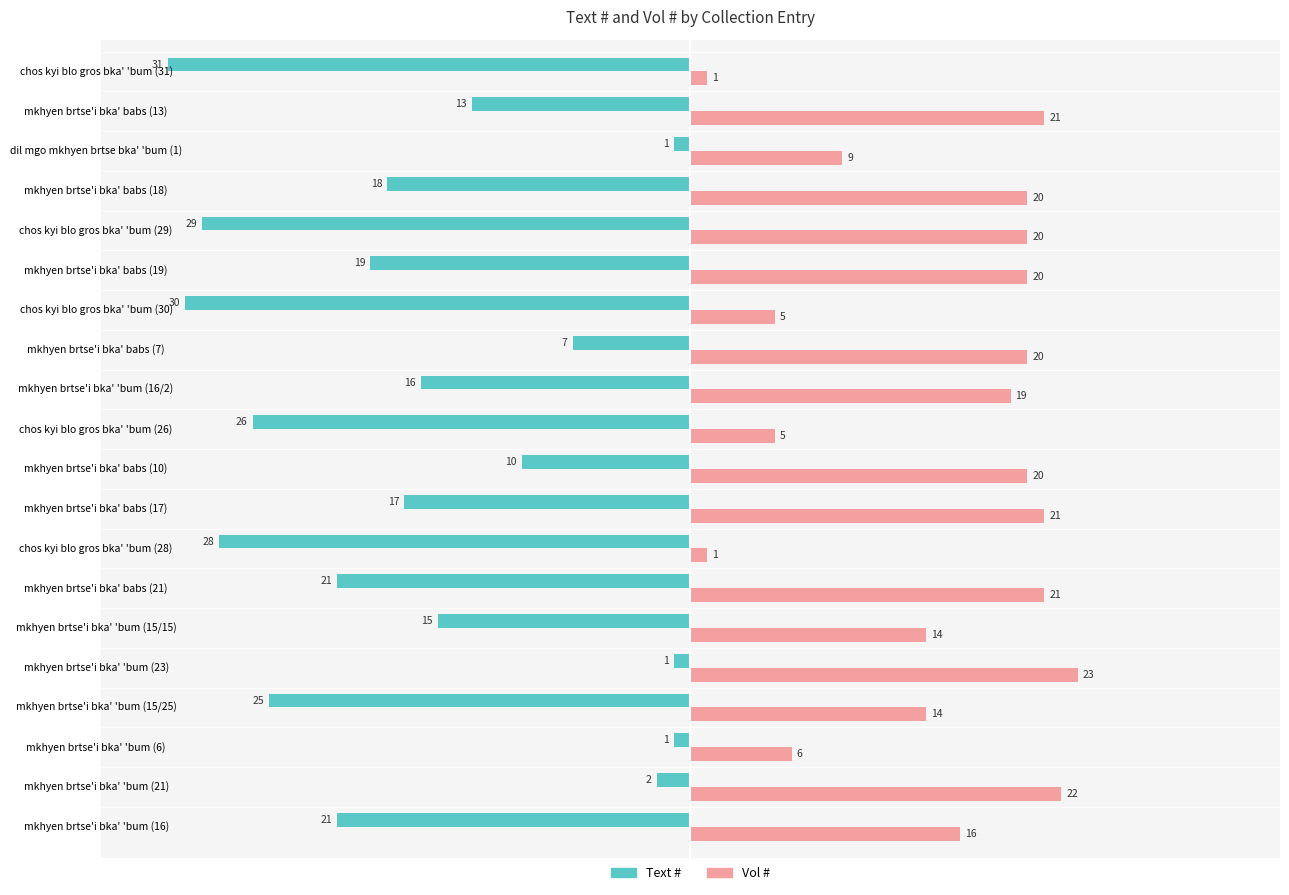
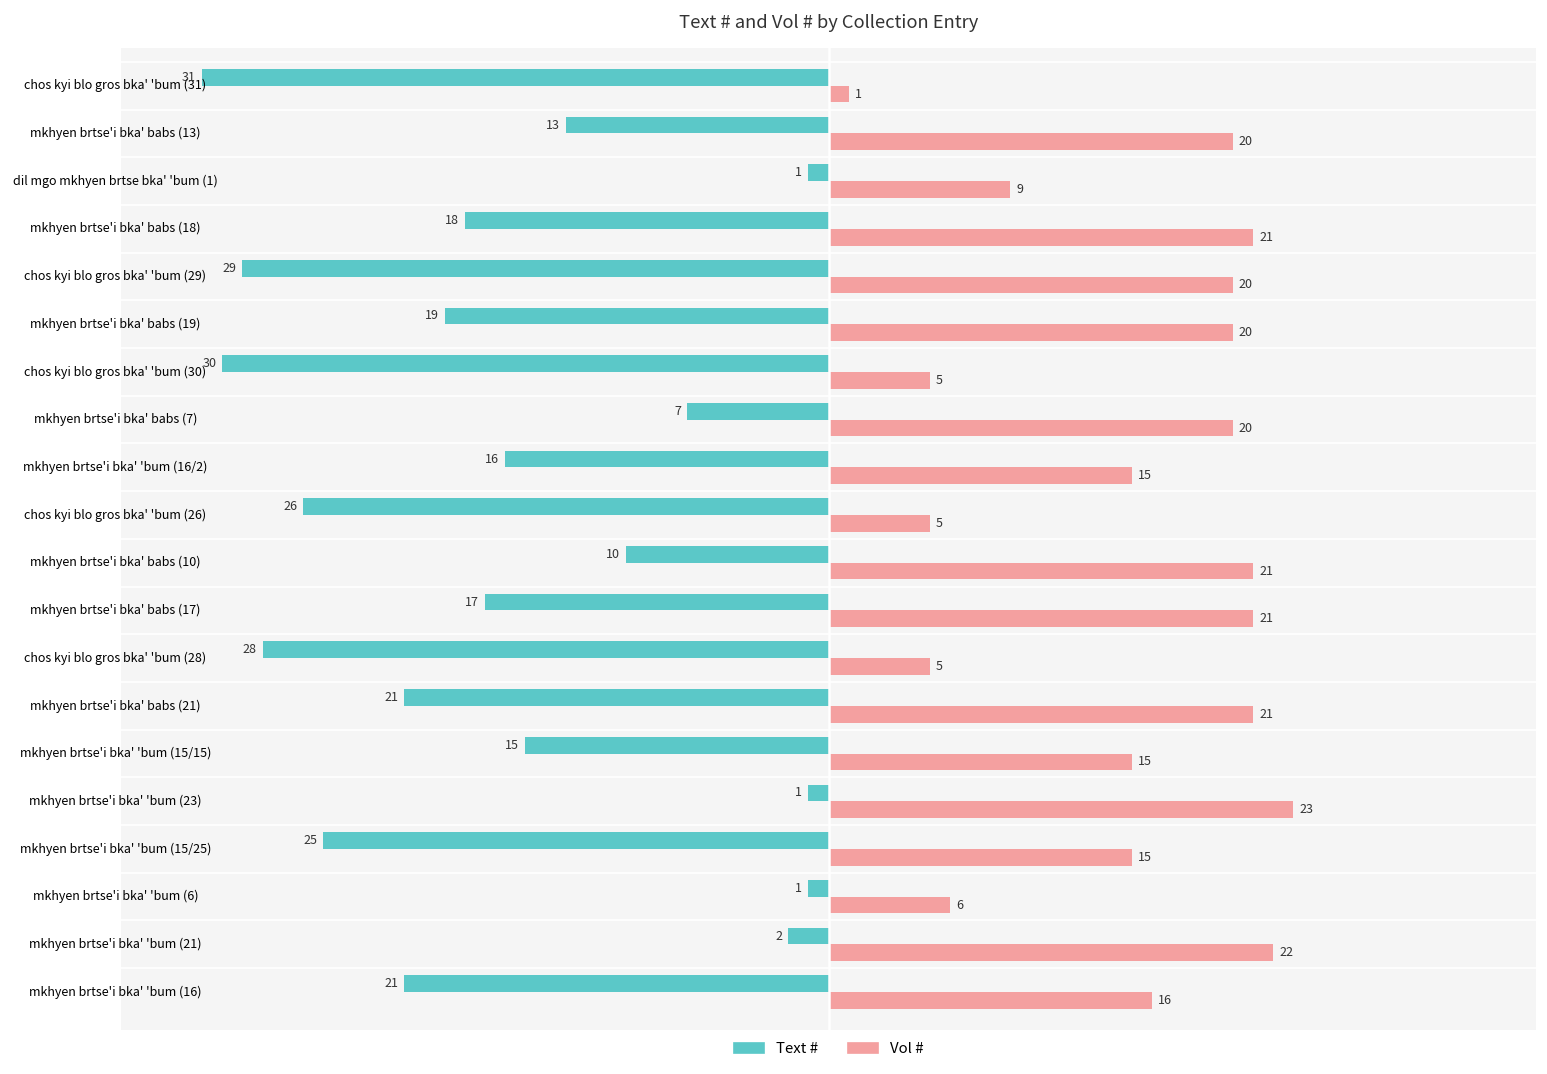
  {
    "Vol #": {
      "chos kyi blo gros bka' 'bum (31)": 1,
-     "mkhyen brtse'i bka' babs (13)": 21,
+     "mkhyen brtse'i bka' babs (13)": 20,
      "dil mgo mkhyen brtse bka' 'bum (1)": 9,
-     "mkhyen brtse'i bka' babs (18)": 20,
+     "mkhyen brtse'i bka' babs (18)": 21,
      "chos kyi blo gros bka' 'bum (29)": 20,
      "mkhyen brtse'i bka' babs (19)": 20,
      "chos kyi blo gros bka' 'bum (30)": 5,
      "mkhyen brtse'i bka' babs (7)": 20,
-     "mkhyen brtse'i bka' 'bum (16/2)": 19,
+     "mkhyen brtse'i bka' 'bum (16/2)": 15,
      "chos kyi blo gros bka' 'bum (26)": 5,
-     "mkhyen brtse'i bka' babs (10)": 20,
+     "mkhyen brtse'i bka' babs (10)": 21,
      "mkhyen brtse'i bka' babs (17)": 21,
-     "chos kyi blo gros bka' 'bum (28)": 1,
+     "chos kyi blo gros bka' 'bum (28)": 5,
      "mkhyen brtse'i bka' babs (21)": 21,
-     "mkhyen brtse'i bka' 'bum (15/15)": 14,
+     "mkhyen brtse'i bka' 'bum (15/15)": 15,
      "mkhyen brtse'i bka' 'bum (23)": 23,
-     "mkhyen brtse'i bka' 'bum (15/25)": 14,
+     "mkhyen brtse'i bka' 'bum (15/25)": 15,
      "mkhyen brtse'i bka' 'bum (6)": 6,
      "mkhyen brtse'i bka' 'bum (21)": 22,
      "mkhyen brtse'i bka' 'bum (16)": 16
    }
  }
